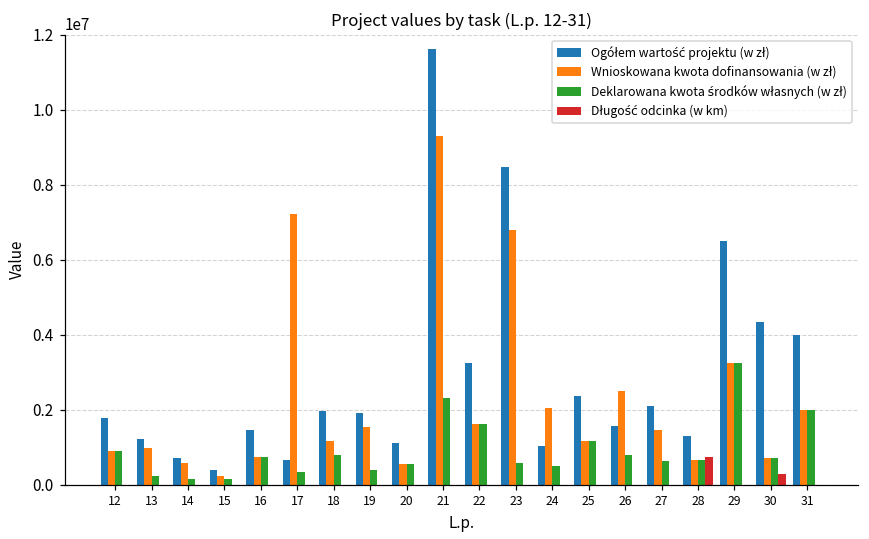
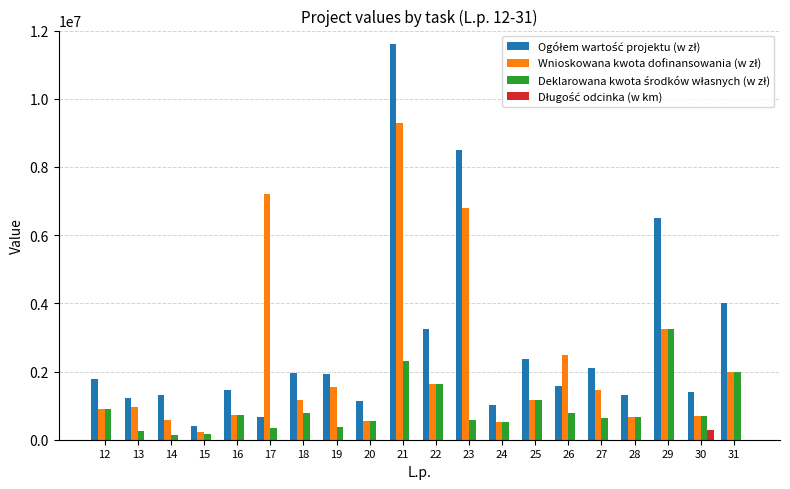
  {
    "Ogółem wartość projektu (w zł)": {
      "12": 1800000,
      "13": 1200000,
-     "14": 700000,
+     "14": 1300000,
      "15": 400000,
      "16": 1500000,
      "17": 700000,
      "18": 2000000,
      "19": 1900000,
      "20": 1100000,
      "21": 11600000,
      "22": 3200000,
      "23": 8500000,
      "24": 1000000,
      "25": 2400000,
      "26": 1600000,
      "27": 2100000,
      "28": 1300000,
      "29": 6500000,
-     "30": 4300000,
+     "30": 1400000,
      "31": 4000000
    },
    "Wnioskowana kwota dofinansowania (w zł)": {
      "12": 900000,
      "13": 1000000,
      "14": 600000,
      "15": 200000,
      "16": 700000,
      "17": 7200000,
      "18": 1200000,
      "19": 1500000,
      "20": 600000,
      "21": 9300000,
      "22": 1600000,
      "23": 6800000,
-     "24": 2100000,
+     "24": 500000,
      "25": 1200000,
      "26": 2500000,
      "27": 1500000,
      "28": 700000,
      "29": 3200000,
      "30": 700000,
      "31": 2000000
    },
    "Deklarowana kwota środków własnych (w zł)": {
      "12": 900000,
      "13": 200000,
      "14": 100000,
      "15": 200000,
      "16": 700000,
      "17": 300000,
      "18": 800000,
      "19": 400000,
      "20": 600000,
      "21": 2300000,
      "22": 1600000,
      "23": 600000,
      "24": 500000,
      "25": 1200000,
      "26": 800000,
      "27": 600000,
      "28": 700000,
      "29": 3200000,
      "30": 700000,
      "31": 2000000
    },
    "Długość odcinka (w km)": {
-     "28": 700000,
+     "28": 0,
      "30": 300000
    }
  }
